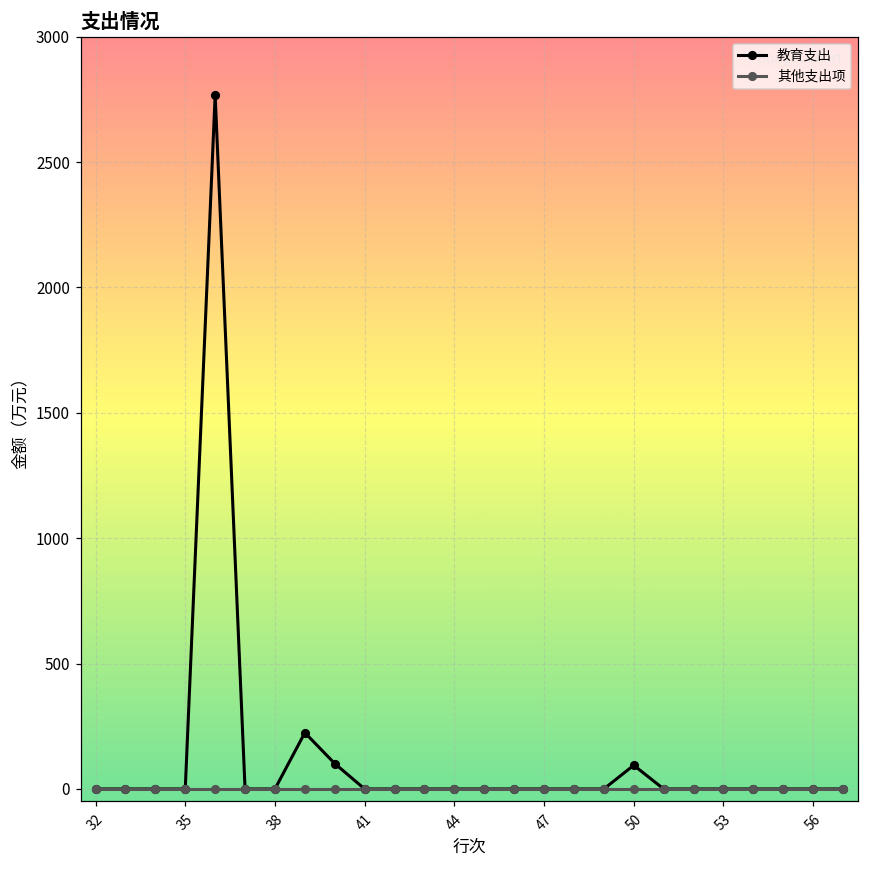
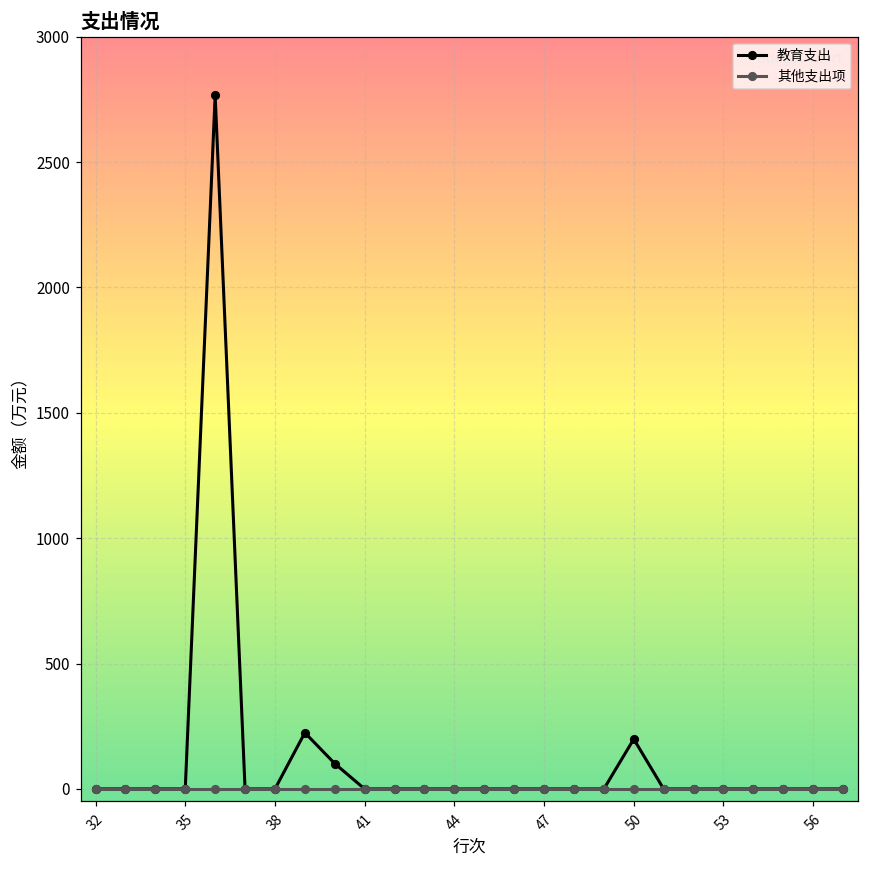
  {
    "教育支出": {
-     "50": 90
+     "50": 200
    },
    "其他支出项": {
      "50": 0
    }
  }
